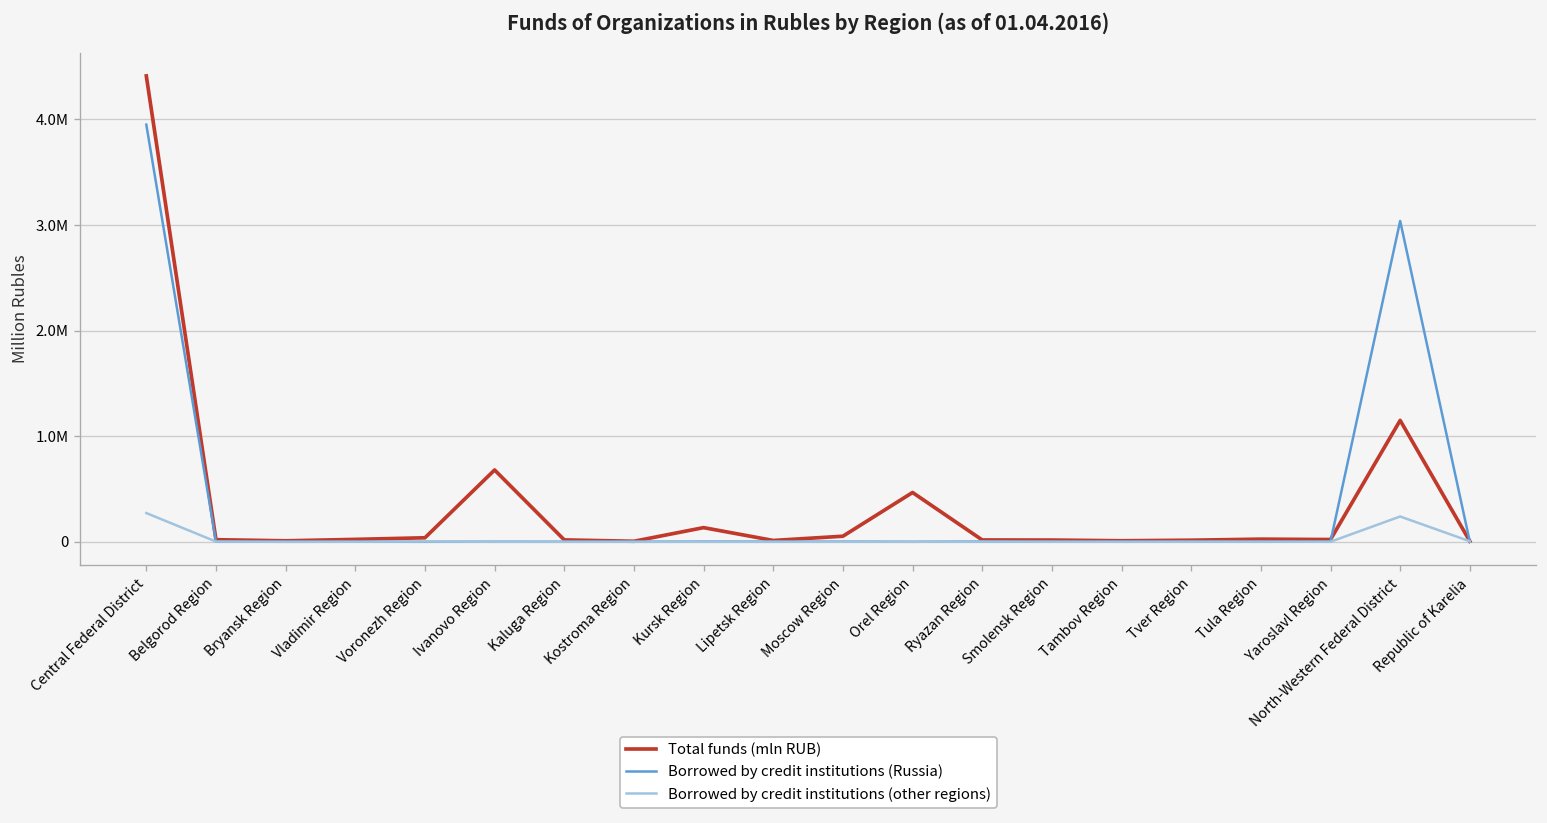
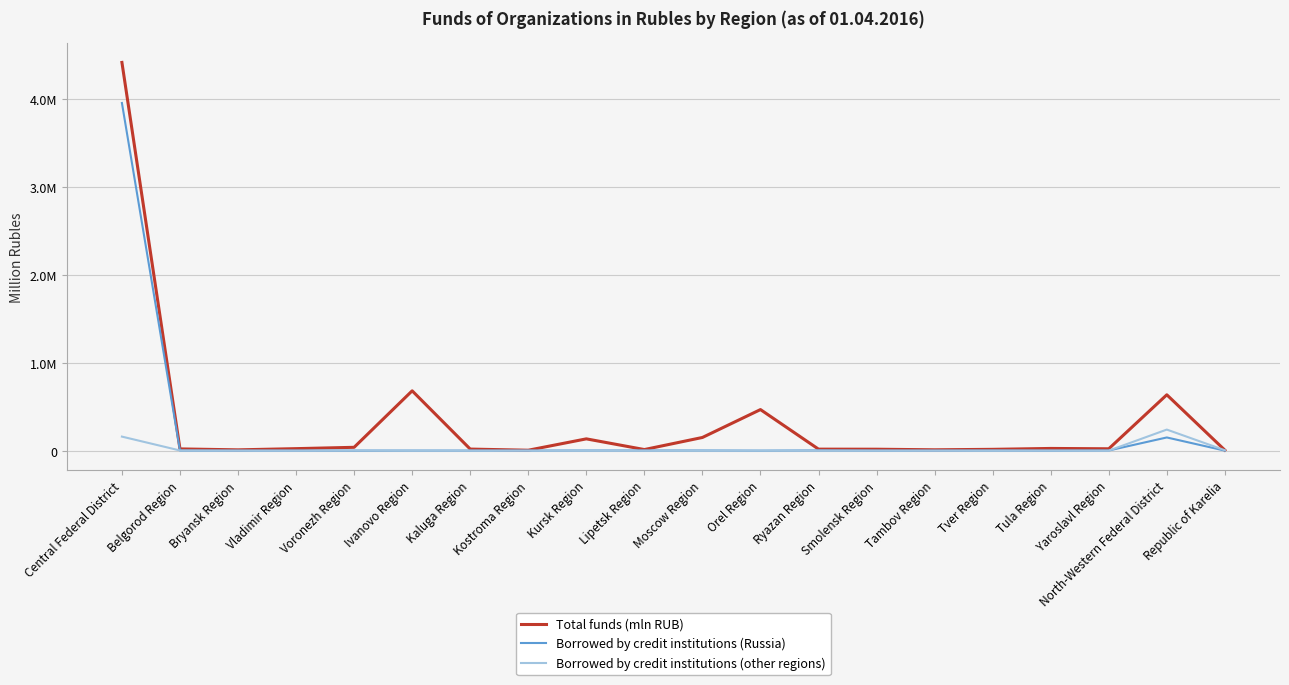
  {
    "Total funds (mln RUB)": {
      "Central Federal District": 4400000,
      "Voronezh Region": 0,
      "Ivanovo Region": 700000,
      "Kursk Region": 100000,
-     "Moscow Region": 50000,
+     "Moscow Region": 150000,
      "Orel Region": 500000,
-     "North-Western Federal District": 1100000
+     "North-Western Federal District": 600000
    },
    "Borrowed by credit institutions (Russia)": {
      "Central Federal District": 4000000,
-     "North-Western Federal District": 3000000
+     "North-Western Federal District": 100000
    },
    "Borrowed by credit institutions (other regions)": {
-     "Central Federal District": 300000,
+     "Central Federal District": 200000,
      "North-Western Federal District": 200000
    }
  }
